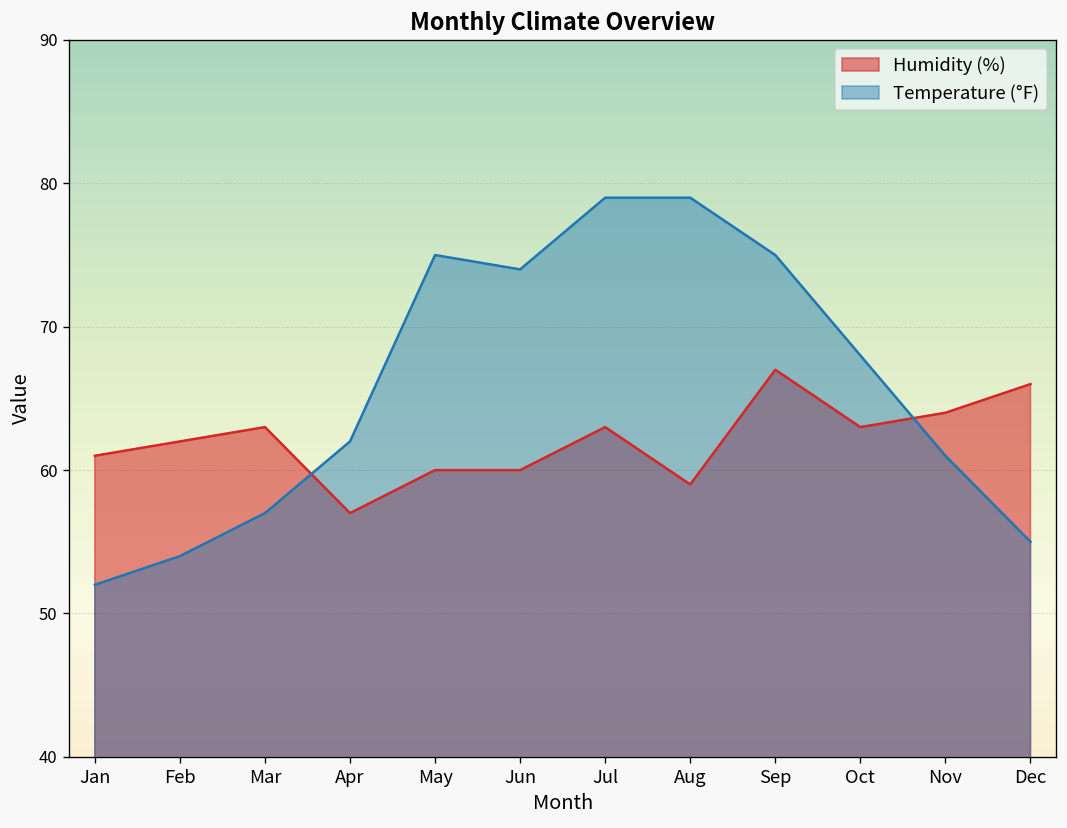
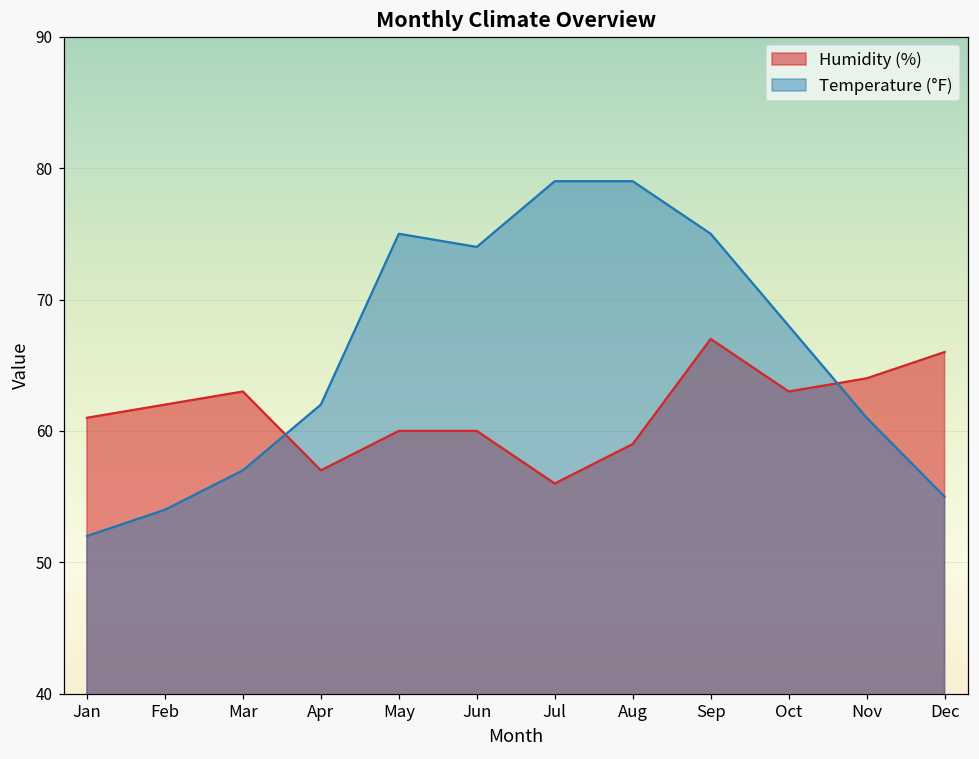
  {
    "Humidity (%)": {
      "Jan": 61,
      "Feb": 62,
      "Mar": 63,
      "Apr": 57,
      "May": 60,
      "Jun": 60,
-     "Jul": 63,
+     "Jul": 56,
      "Aug": 59,
      "Sep": 67,
      "Oct": 63,
      "Nov": 64,
      "Dec": 66
    },
    "Temperature (°F)": {
      "Jan": 52,
      "Feb": 54,
      "Mar": 57,
      "Apr": 62,
      "May": 75,
      "Jun": 74,
      "Jul": 79,
      "Aug": 79,
      "Sep": 75,
      "Oct": 68,
      "Nov": 61,
      "Dec": 55
    }
  }
